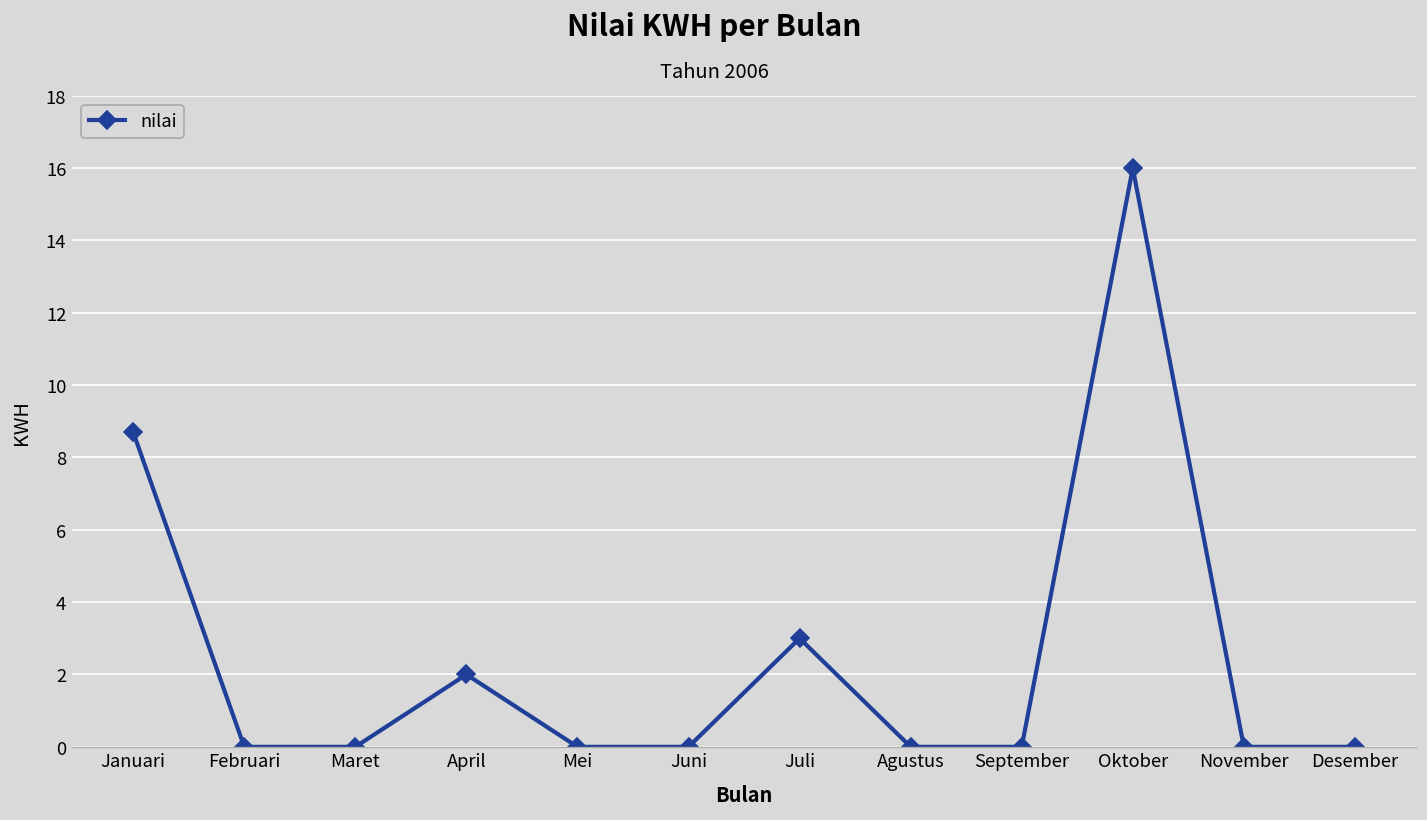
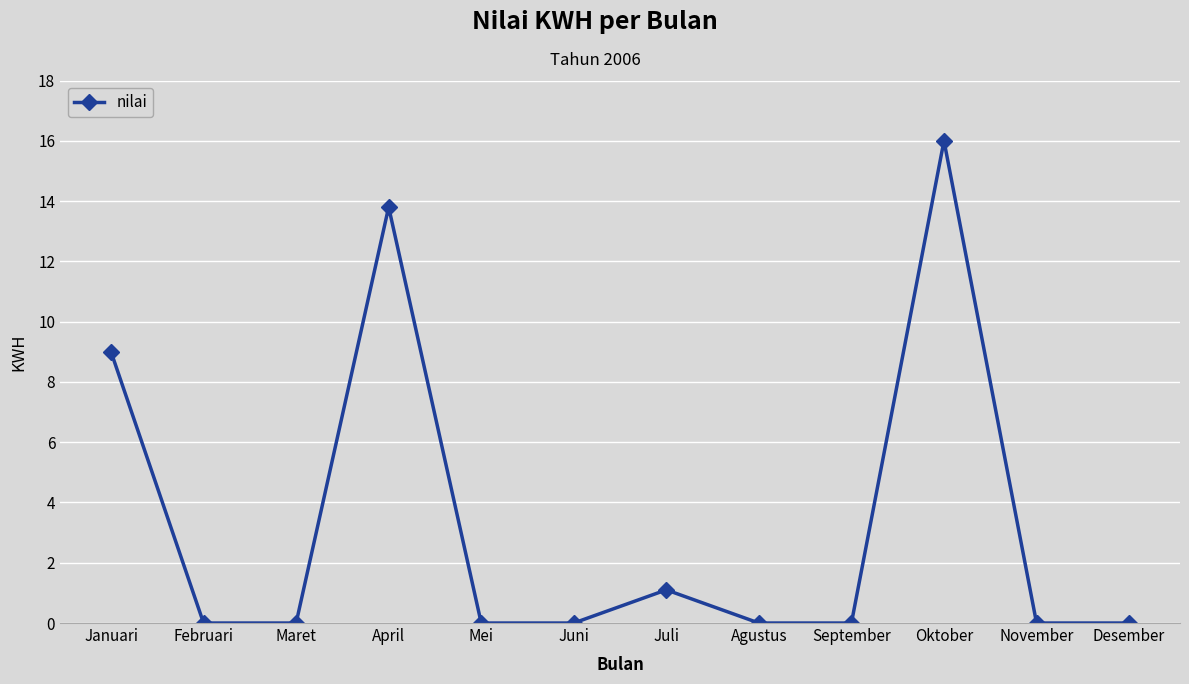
  {
-   "Januari": 8.7,
+   "Januari": 9.0,
    "Februari": 0.0,
    "Maret": 0.0,
-   "April": 2.0,
+   "April": 13.8,
    "Mei": 0.0,
    "Juni": 0.0,
-   "Juli": 3.0,
+   "Juli": 1.1,
    "Agustus": 0.0,
    "September": 0.0,
    "Oktober": 16.0,
    "November": 0.0,
    "Desember": 0.0
  }
